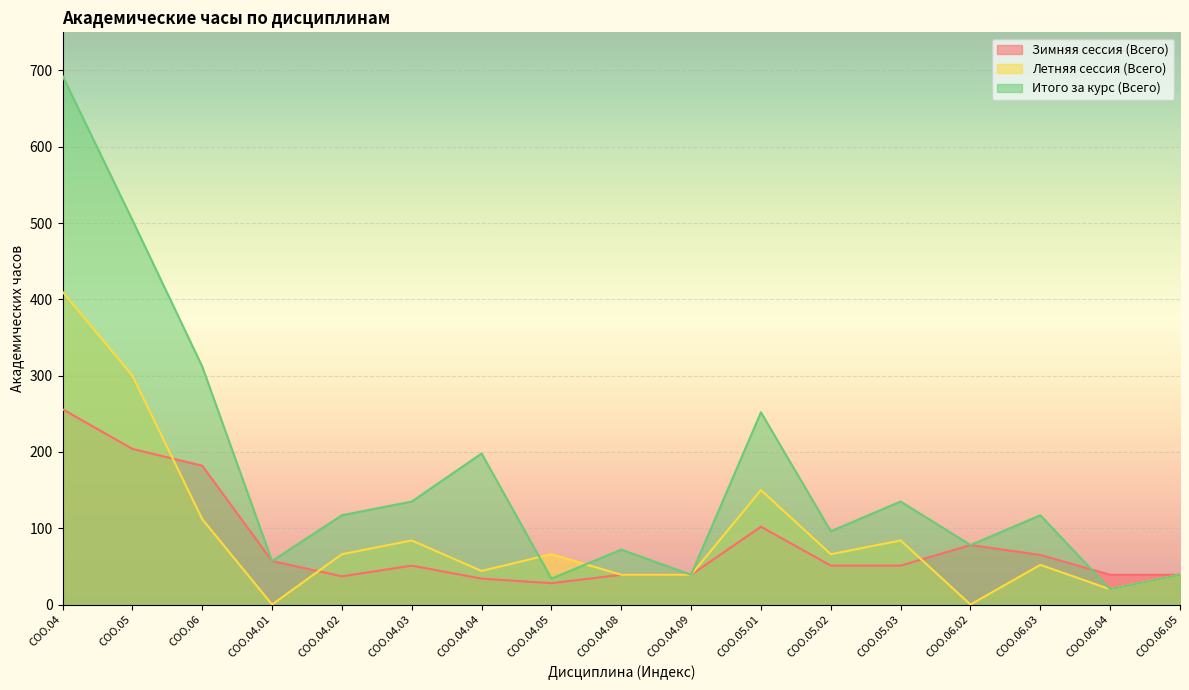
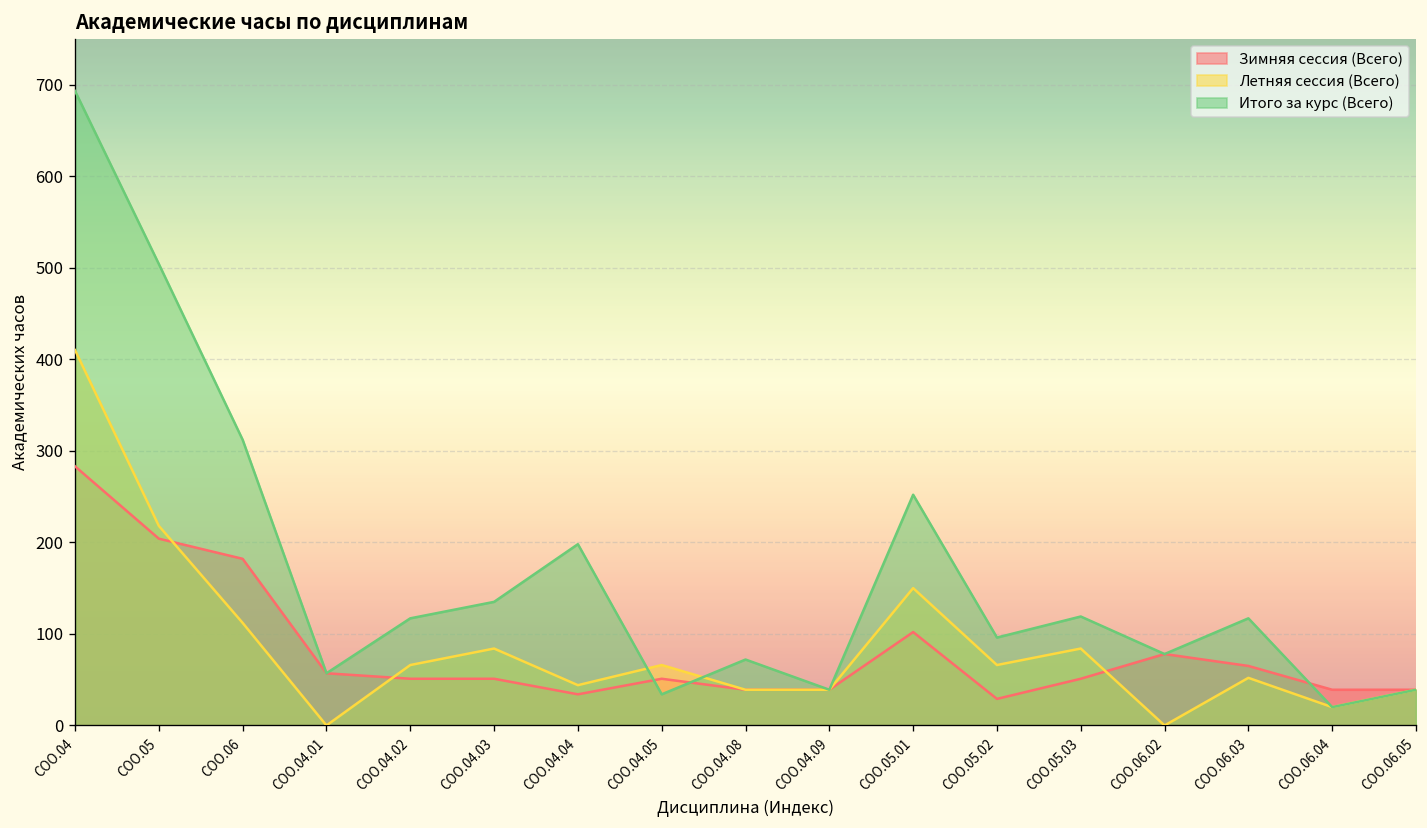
  {
    "Зимняя сессия (Всего)": {
-     "СОО.04": 260,
+     "СОО.04": 280,
      "СОО.05": 200,
      "СОО.06": 180,
-     "СОО.04.02": 40,
+     "СОО.04.02": 50,
      "СОО.04.03": 50,
      "СОО.04.04": 30,
-     "СОО.04.05": 30,
+     "СОО.04.05": 50,
      "СОО.05.01": 100,
-     "СОО.05.02": 50,
+     "СОО.05.02": 30,
      "СОО.05.03": 50,
      "СОО.06.03": 70,
      "СОО.06.04": 40
    },
    "Летняя сессия (Всего)": {
      "СОО.04": 410,
-     "СОО.05": 300,
+     "СОО.05": 220,
      "СОО.06": 110,
      "СОО.04.01": 0,
      "СОО.04.02": 70,
      "СОО.04.03": 80,
      "СОО.04.04": 40,
      "СОО.04.05": 70,
      "СОО.05.01": 150,
      "СОО.05.02": 70,
      "СОО.05.03": 80,
      "СОО.06.02": 0,
      "СОО.06.03": 50
    },
    "Итого за курс (Всего)": {
      "СОО.04": 690,
      "СОО.05": 500,
      "СОО.06": 310,
      "СОО.04.02": 120,
      "СОО.04.03": 140,
      "СОО.04.04": 200,
      "СОО.04.05": 30,
      "СОО.04.08": 70,
      "СОО.05.01": 250,
      "СОО.05.02": 100,
-     "СОО.05.03": 140,
+     "СОО.05.03": 120,
      "СОО.06.03": 120
    }
  }
